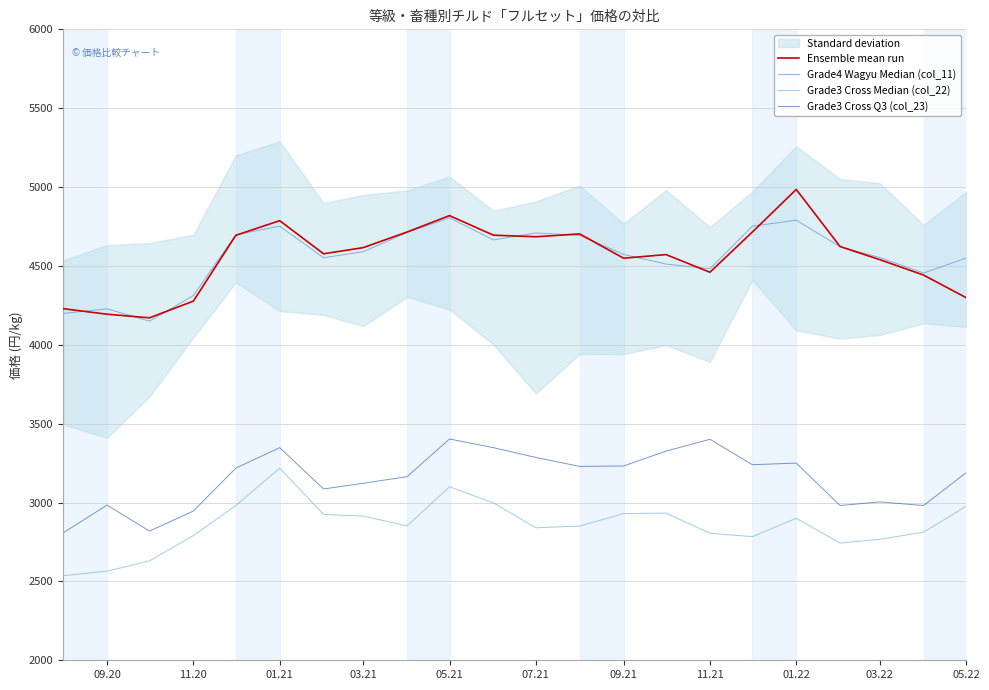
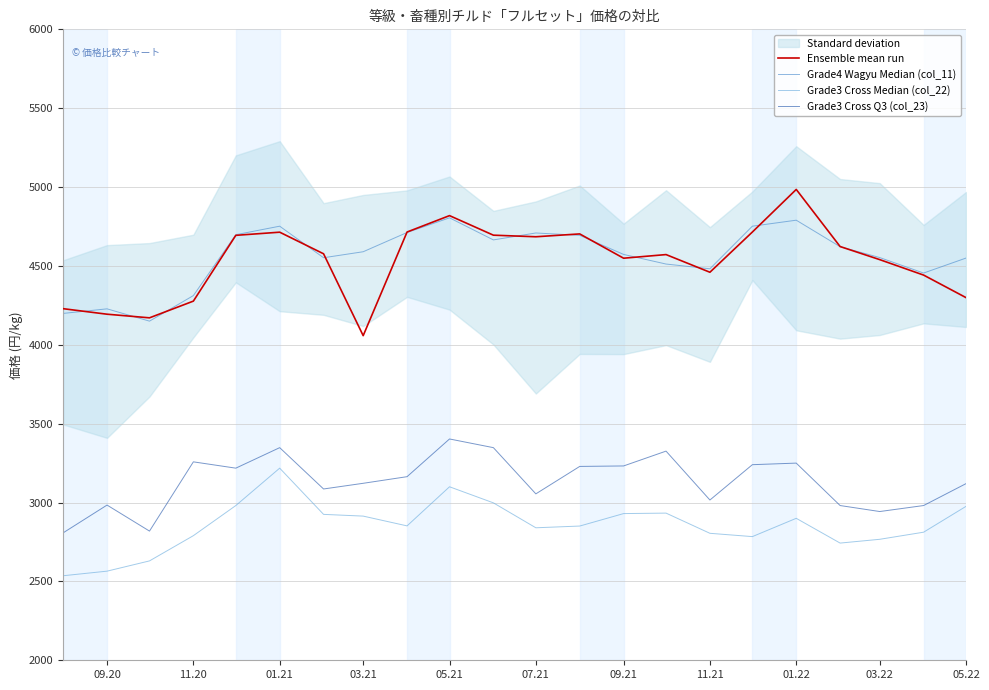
  {
    "Ensemble mean run": {
      "09.20": 4190,
      "11.20": 4280,
-     "01.21": 4790,
-     "03.21": 4620,
+     "01.21": 4710,
+     "03.21": 4060,
      "07.21": 4690,
      "09.21": 4550,
      "11.21": 4460,
      "01.22": 4990,
      "05.22": 4300
    },
    "Grade3 Cross Q3 (col_23)": {
      "09.20": 2980,
-     "11.20": 2950,
+     "11.20": 3260,
      "01.21": 3350,
      "03.21": 3120,
      "05.21": 3400,
-     "07.21": 3290,
+     "07.21": 3060,
      "09.21": 3230,
-     "11.21": 3400,
+     "11.21": 3020,
      "01.22": 3250,
-     "03.22": 3000,
-     "05.22": 3190
+     "03.22": 2940,
+     "05.22": 3120
    }
  }
